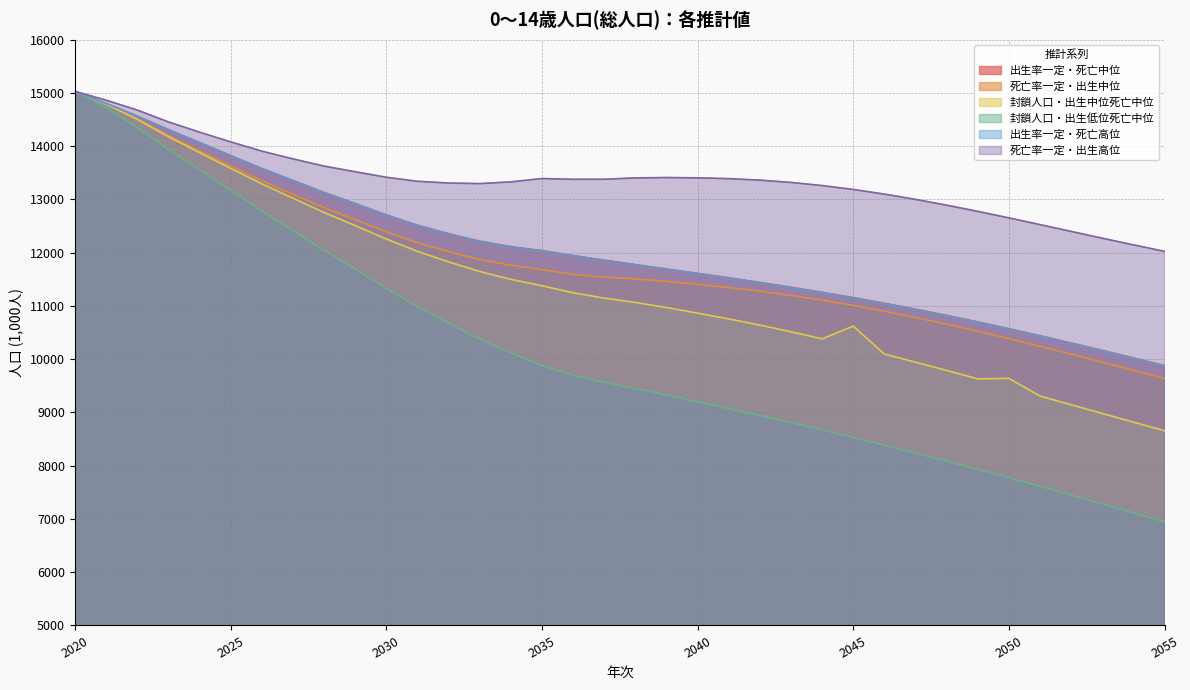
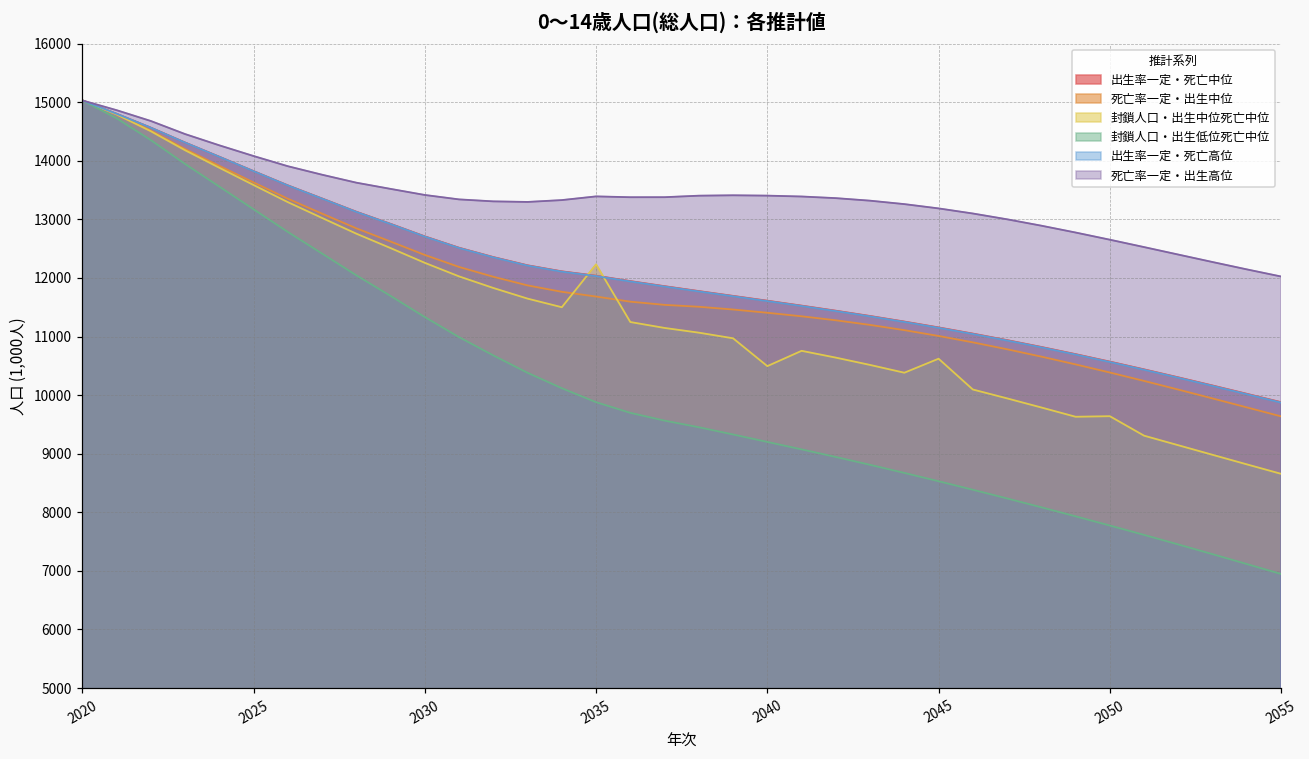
  {
    "封鎖人口・出生中位死亡中位": {
      "2030": 12300,
-     "2035": 11400,
-     "2040": 10900,
+     "2035": 12200,
+     "2040": 10500,
      "2045": 10600,
      "2050": 9600,
      "2055": 8700
    }
  }
